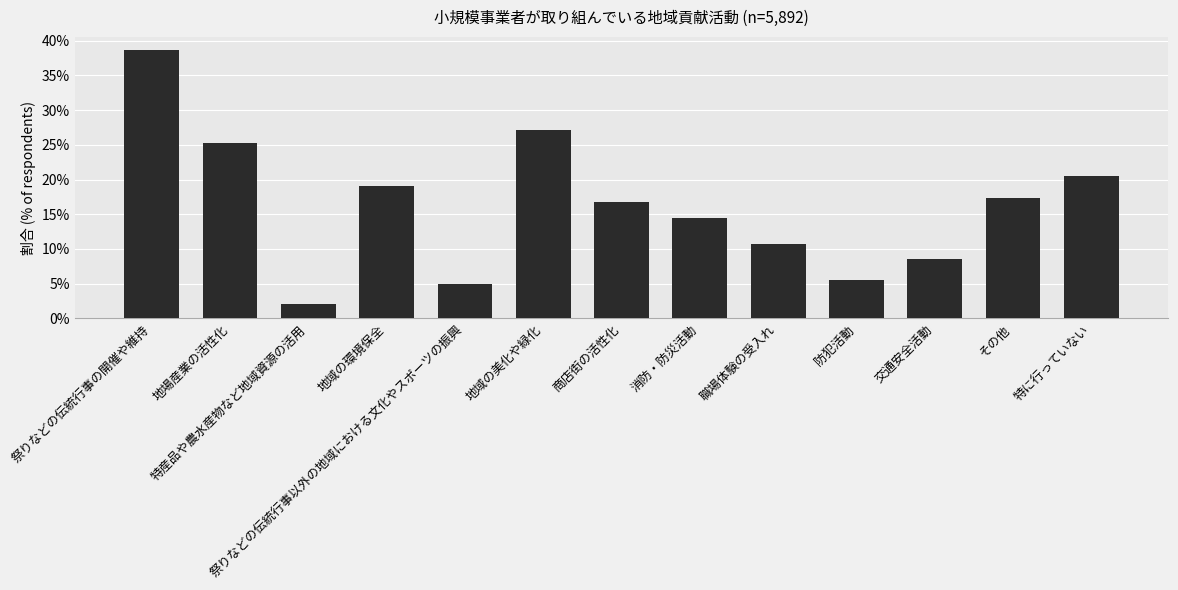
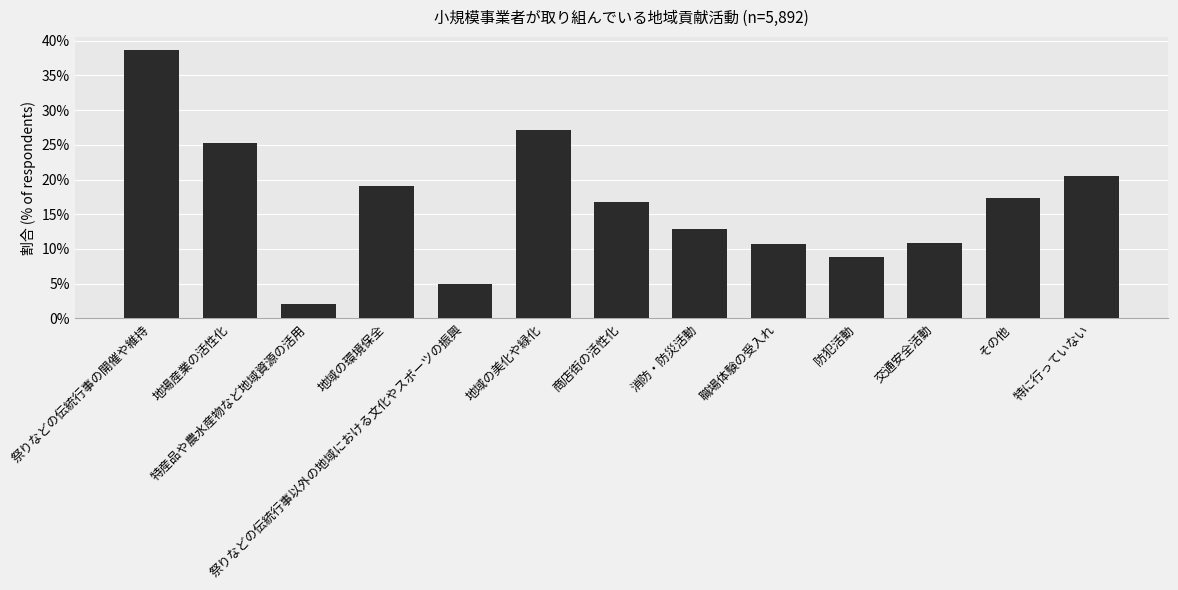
  {
    "祭りなどの伝統行事の開催や維持": "39%",
    "地場産業の活性化": "25%",
    "特産品や農水産物など地域資源の活用": "2%",
    "地域の環境保全": "19%",
    "祭りなどの伝統行事以外の地域における文化やスポーツの振興": "5%",
    "地域の美化や緑化": "27%",
    "商店街の活性化": "17%",
-   "消防・防災活動": "14%",
+   "消防・防災活動": "13%",
    "職場体験の受入れ": "11%",
-   "防犯活動": "6%",
-   "交通安全活動": "9%",
+   "防犯活動": "9%",
+   "交通安全活動": "11%",
    "その他": "17%",
    "特に行っていない": "21%"
  }
